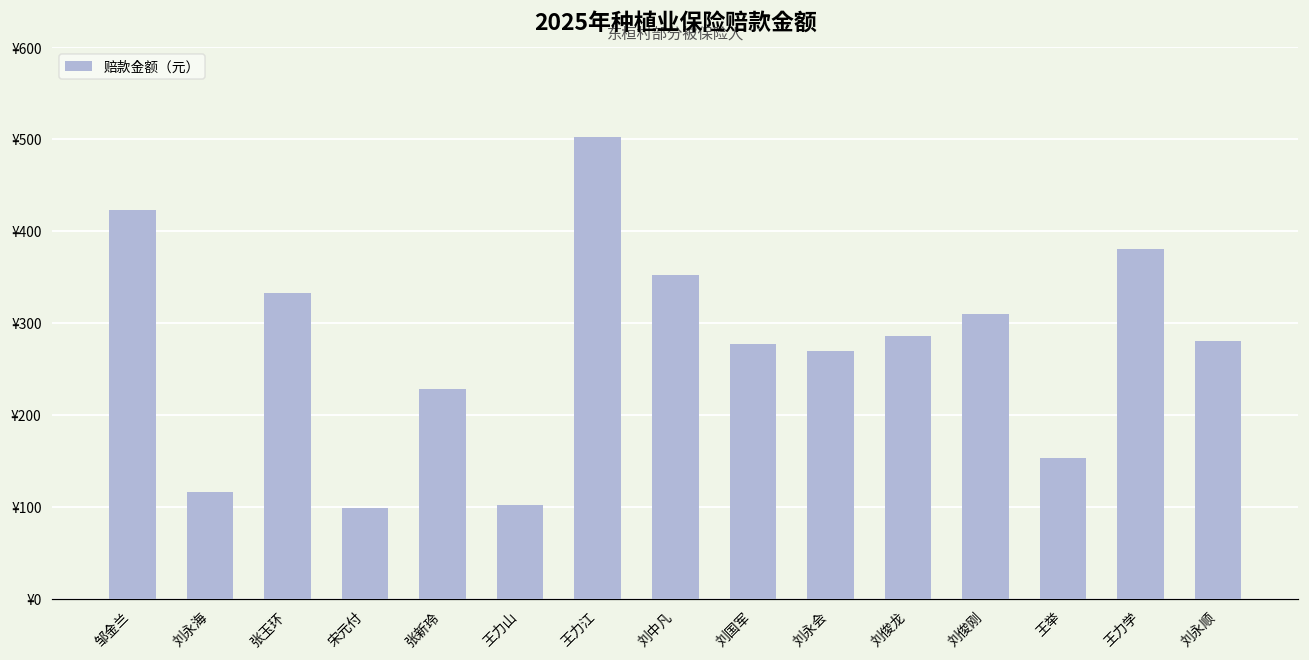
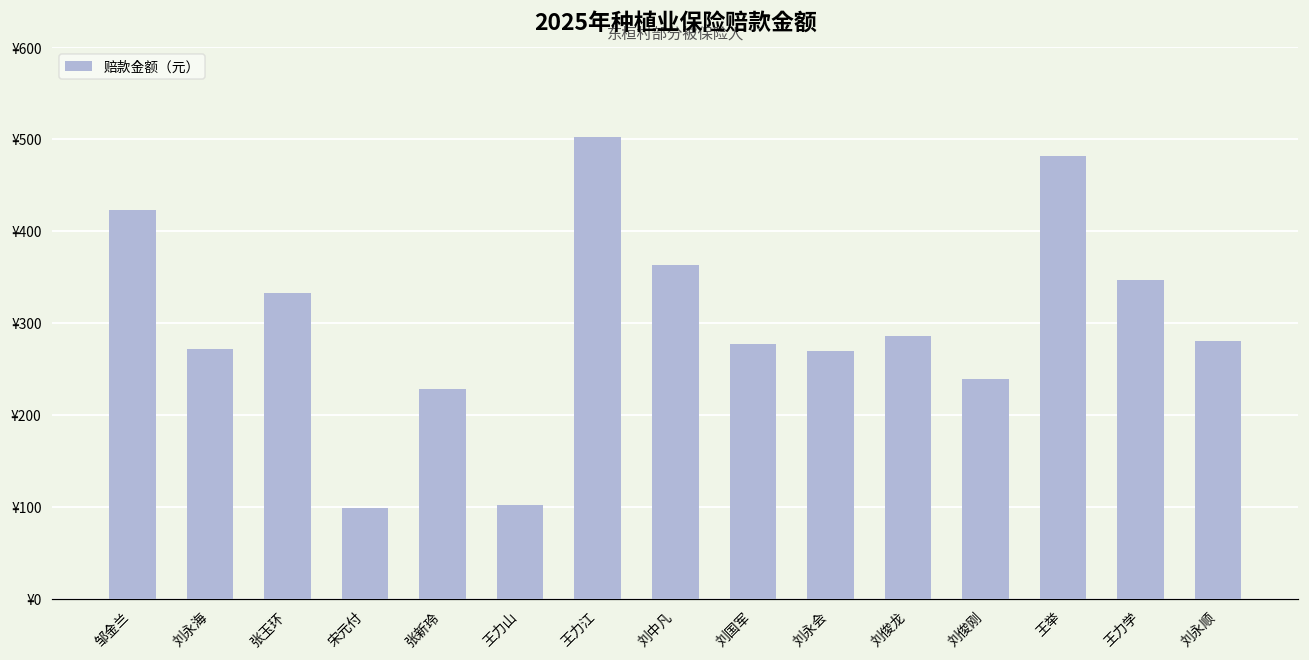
  {
    "邹金兰": "¥420",
-   "刘永海": "¥120",
+   "刘永海": "¥270",
    "张玉环": "¥330",
    "宋元付": "¥100",
    "张新玲": "¥230",
    "王力山": "¥100",
    "王力江": "¥500",
-   "刘中凡": "¥350",
+   "刘中凡": "¥360",
    "刘国军": "¥280",
    "刘永会": "¥270",
    "刘俊龙": "¥290",
-   "刘俊刚": "¥310",
-   "王举": "¥150",
-   "王力学": "¥380",
+   "刘俊刚": "¥240",
+   "王举": "¥480",
+   "王力学": "¥350",
    "刘永顺": "¥280"
  }
